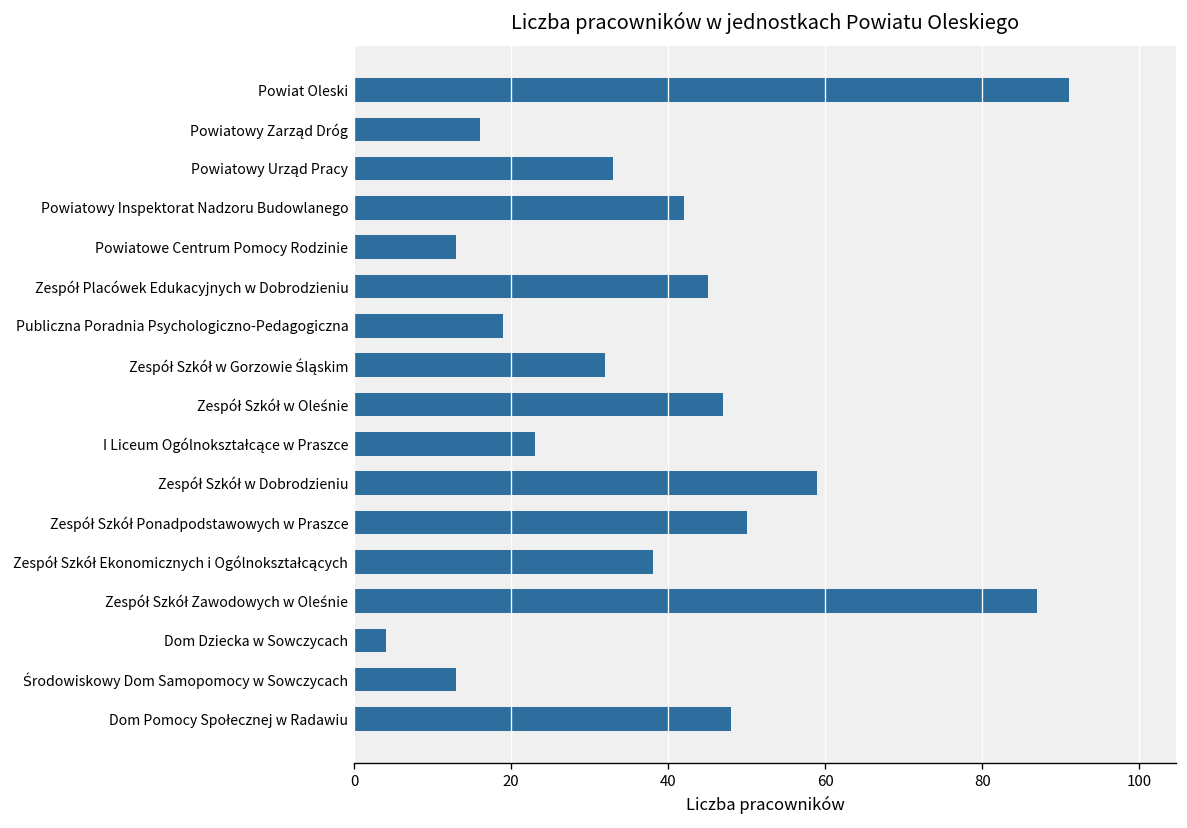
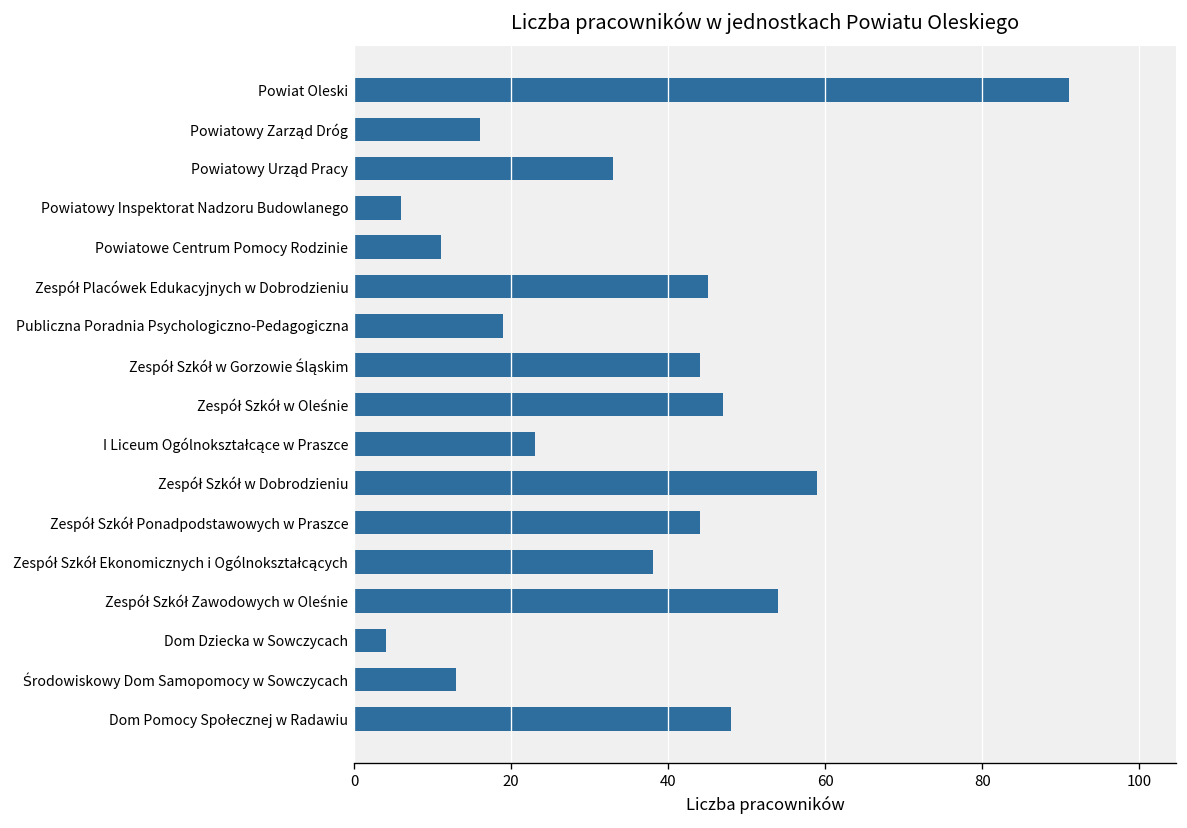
  {
    "Powiat Oleski": 91,
    "Powiatowy Zarząd Dróg": 16,
    "Powiatowy Urząd Pracy": 33,
-   "Powiatowy Inspektorat Nadzoru Budowlanego": 42,
-   "Powiatowe Centrum Pomocy Rodzinie": 13,
+   "Powiatowy Inspektorat Nadzoru Budowlanego": 6,
+   "Powiatowe Centrum Pomocy Rodzinie": 11,
    "Zespół Placówek Edukacyjnych w Dobrodzieniu": 45,
    "Publiczna Poradnia Psychologiczno-Pedagogiczna": 19,
-   "Zespół Szkół w Gorzowie Śląskim": 32,
+   "Zespół Szkół w Gorzowie Śląskim": 44,
    "Zespół Szkół w Oleśnie": 47,
    "I Liceum Ogólnokształcące w Praszce": 23,
    "Zespół Szkół w Dobrodzieniu": 59,
-   "Zespół Szkół Ponadpodstawowych w Praszce": 50,
+   "Zespół Szkół Ponadpodstawowych w Praszce": 44,
    "Zespół Szkół Ekonomicznych i Ogólnokształcących": 38,
-   "Zespół Szkół Zawodowych w Oleśnie": 87,
+   "Zespół Szkół Zawodowych w Oleśnie": 54,
    "Dom Dziecka w Sowczycach": 4,
    "Środowiskowy Dom Samopomocy w Sowczycach": 13,
    "Dom Pomocy Społecznej w Radawiu": 48
  }
